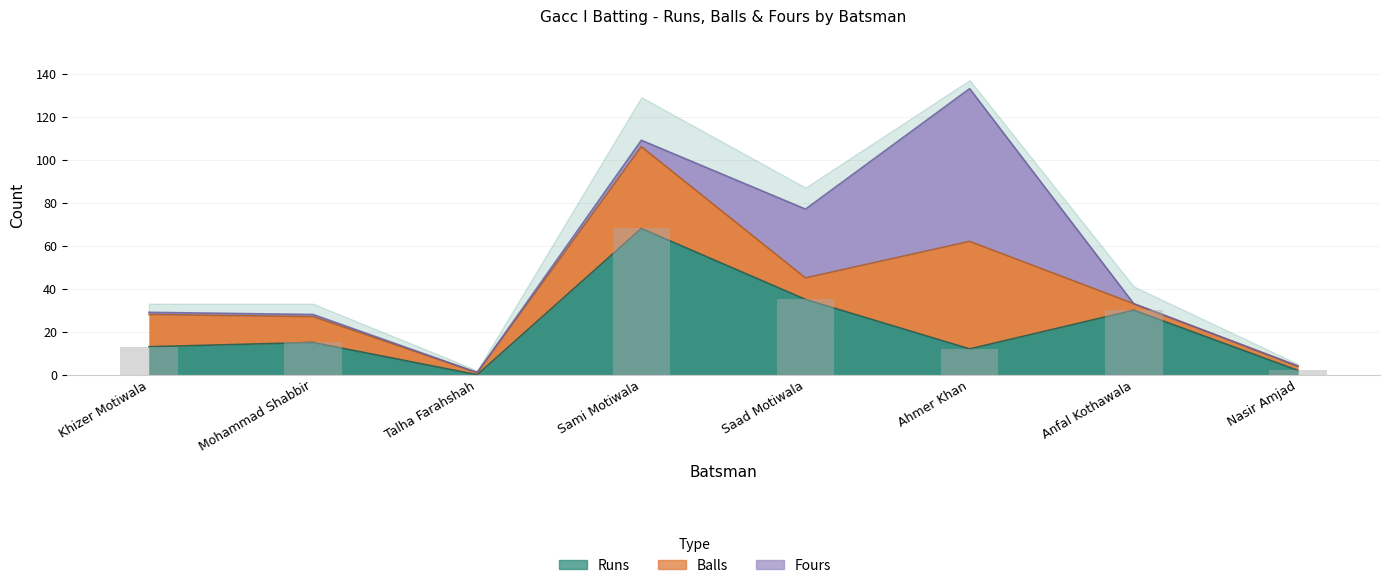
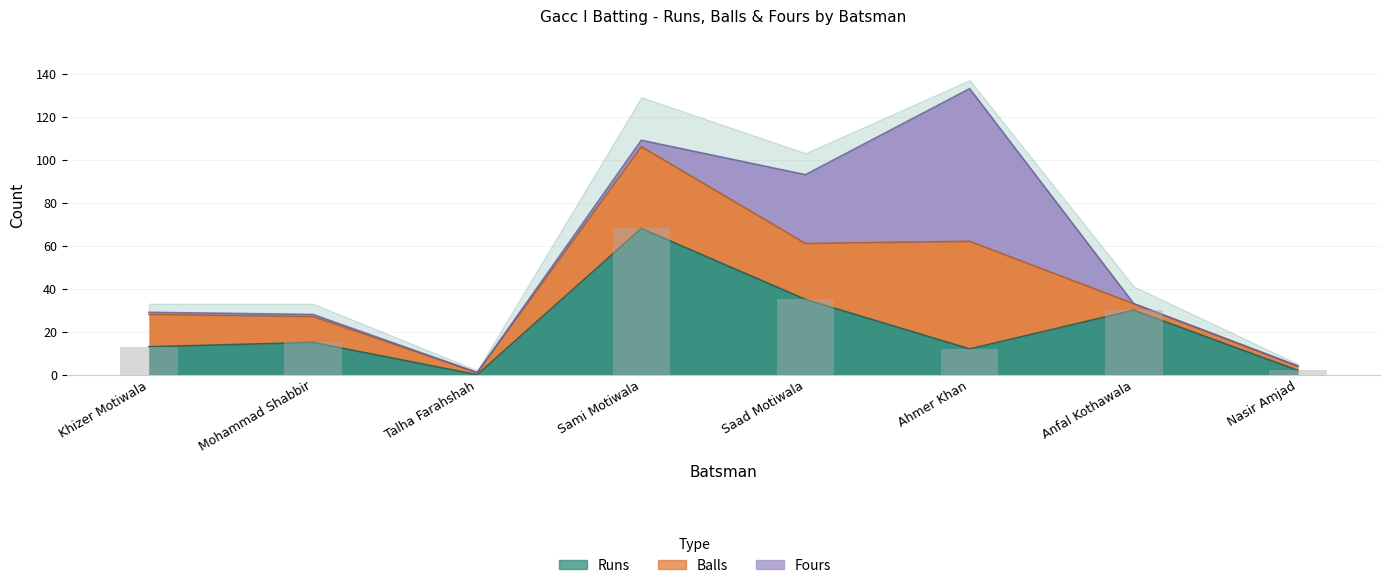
  {
    "Balls": {
      "Sami Motiwala": 38,
-     "Saad Motiwala": 10,
+     "Saad Motiwala": 26,
      "Ahmer Khan": 50
    },
    "Fours": {
      "Sami Motiwala": 3,
      "Saad Motiwala": 32,
      "Ahmer Khan": 71
    }
  }
